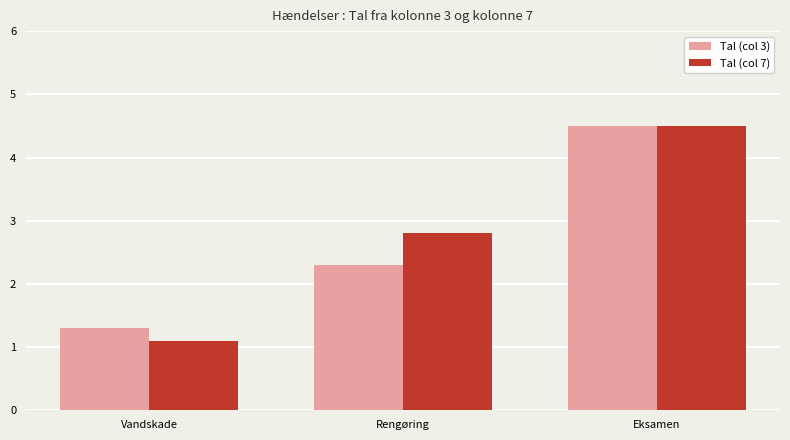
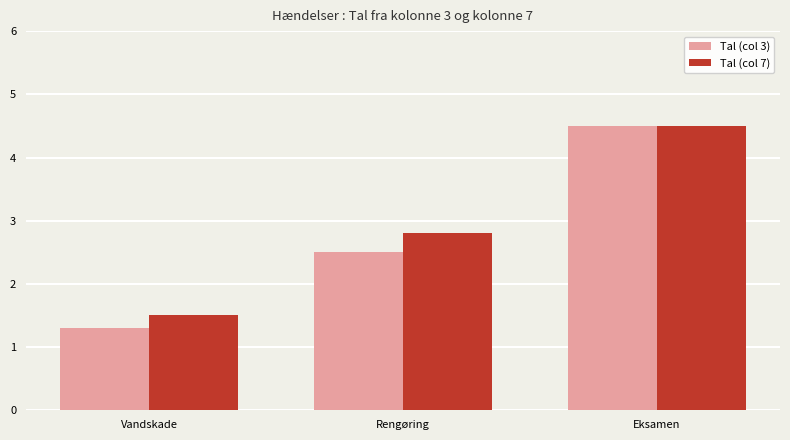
  {
    "Tal (col 3)": {
      "Vandskade": 1.3,
-     "Rengøring": 2.3,
+     "Rengøring": 2.5,
      "Eksamen": 4.5
    },
    "Tal (col 7)": {
-     "Vandskade": 1.1,
+     "Vandskade": 1.5,
      "Rengøring": 2.8,
      "Eksamen": 4.5
    }
  }
